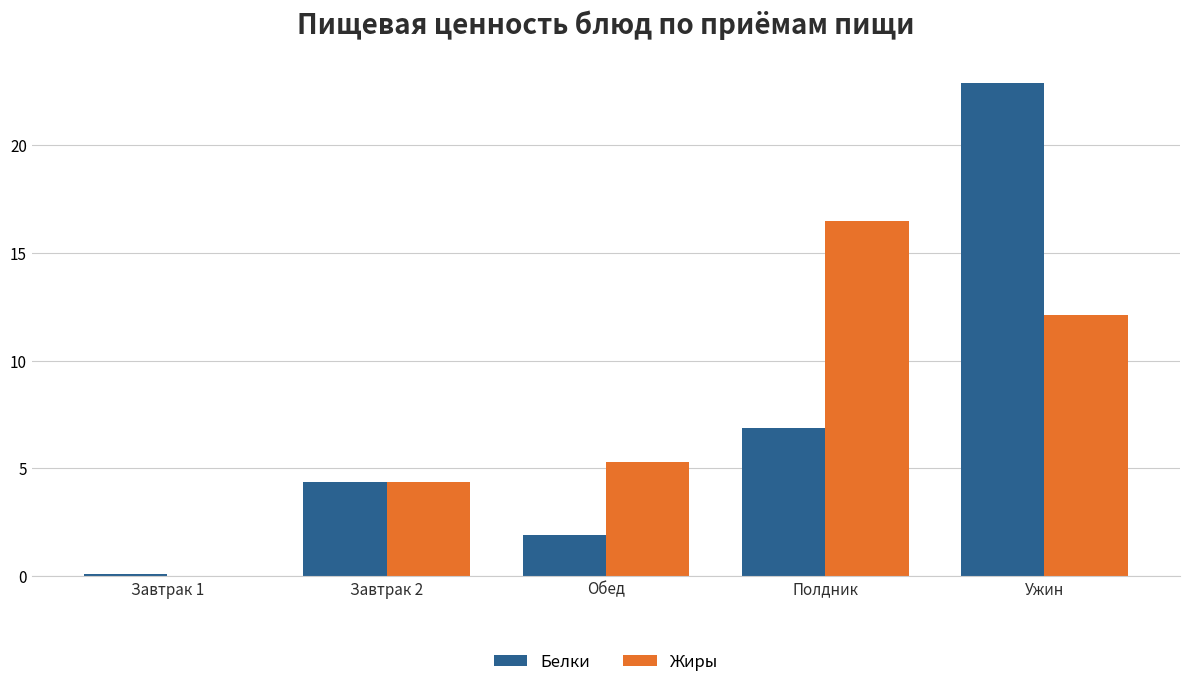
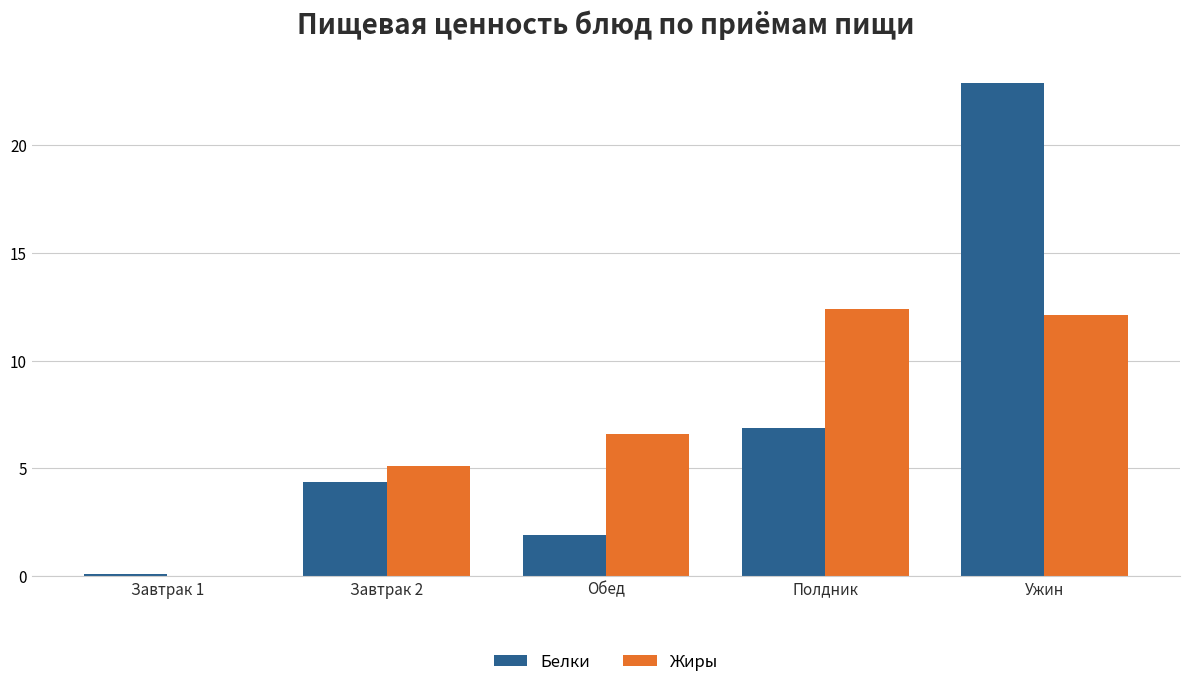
  {
    "Белки": {
      "Завтрак 2": 4.4,
      "Обед": 1.9,
      "Полдник": 6.9,
      "Ужин": 22.9
    },
    "Жиры": {
      "Завтрак 1": 0.0,
-     "Завтрак 2": 4.4,
-     "Обед": 5.3,
-     "Полдник": 16.5,
+     "Завтрак 2": 5.1,
+     "Обед": 6.6,
+     "Полдник": 12.4,
      "Ужин": 12.1
    }
  }
